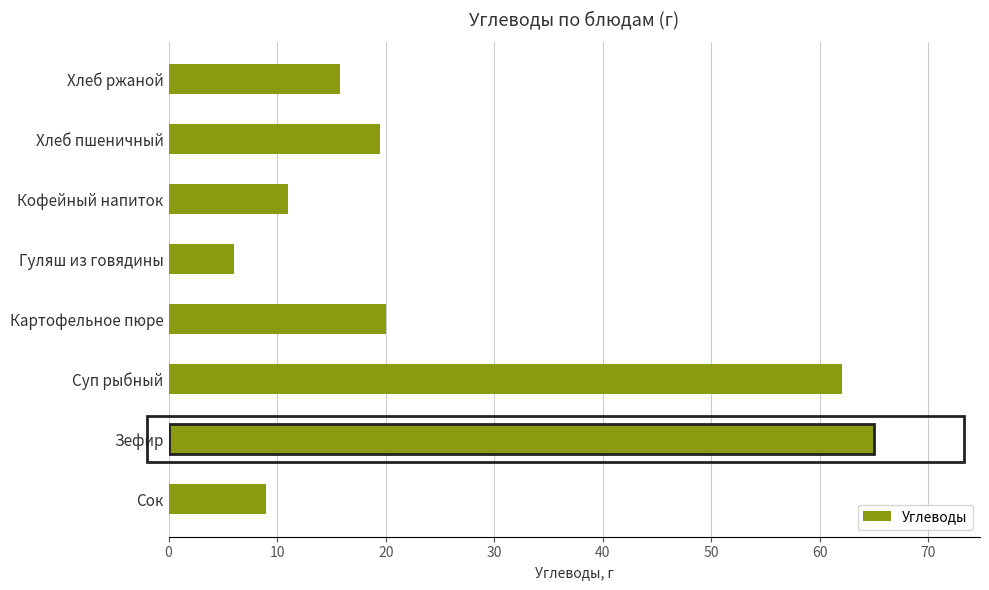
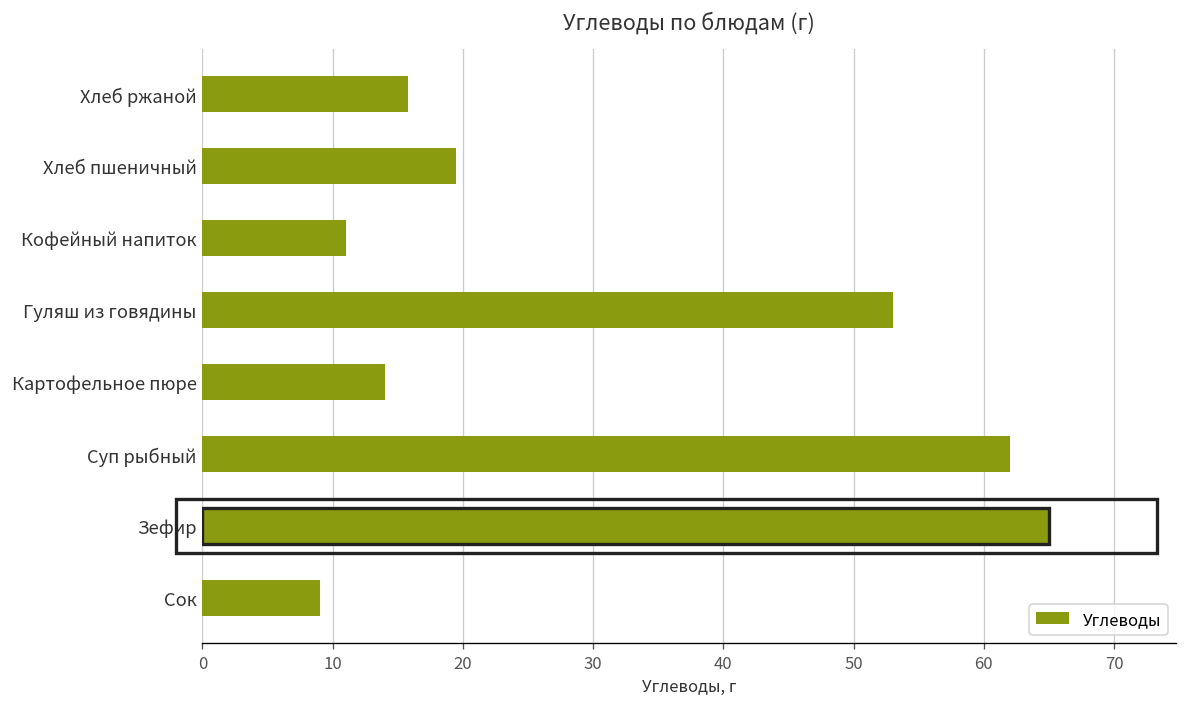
  {
    "Хлеб ржаной": 16,
    "Хлеб пшеничный": 19.5,
    "Кофейный напиток": 11,
-   "Гуляш из говядины": 6,
-   "Картофельное пюре": 20,
+   "Гуляш из говядины": 53,
+   "Картофельное пюре": 14,
    "Суп рыбный": 62,
    "Зефир": 65,
    "Сок": 9
  }
